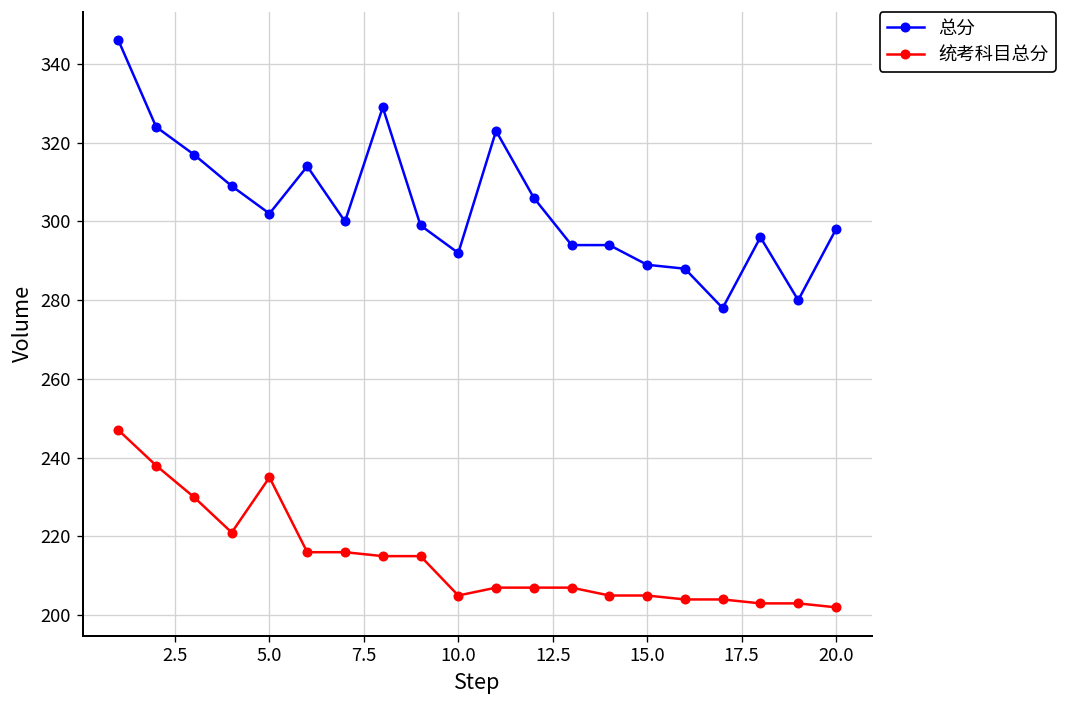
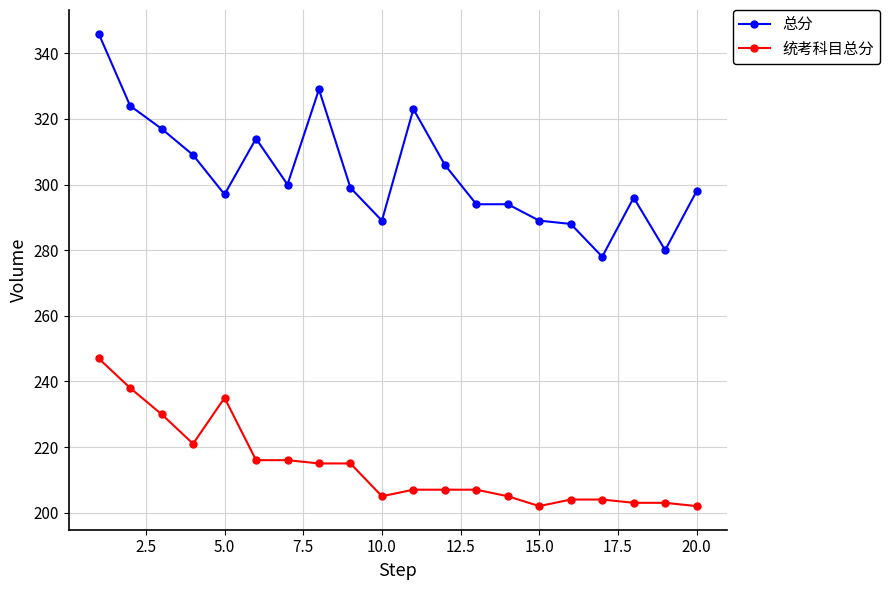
  {
    "总分": {
-     "5.0": 302,
-     "10.0": 292,
+     "5.0": 297,
+     "10.0": 289,
      "15.0": 289,
      "20.0": 298
    },
    "统考科目总分": {
      "5.0": 235,
      "10.0": 205,
-     "15.0": 205,
+     "15.0": 202,
      "20.0": 202
    }
  }
